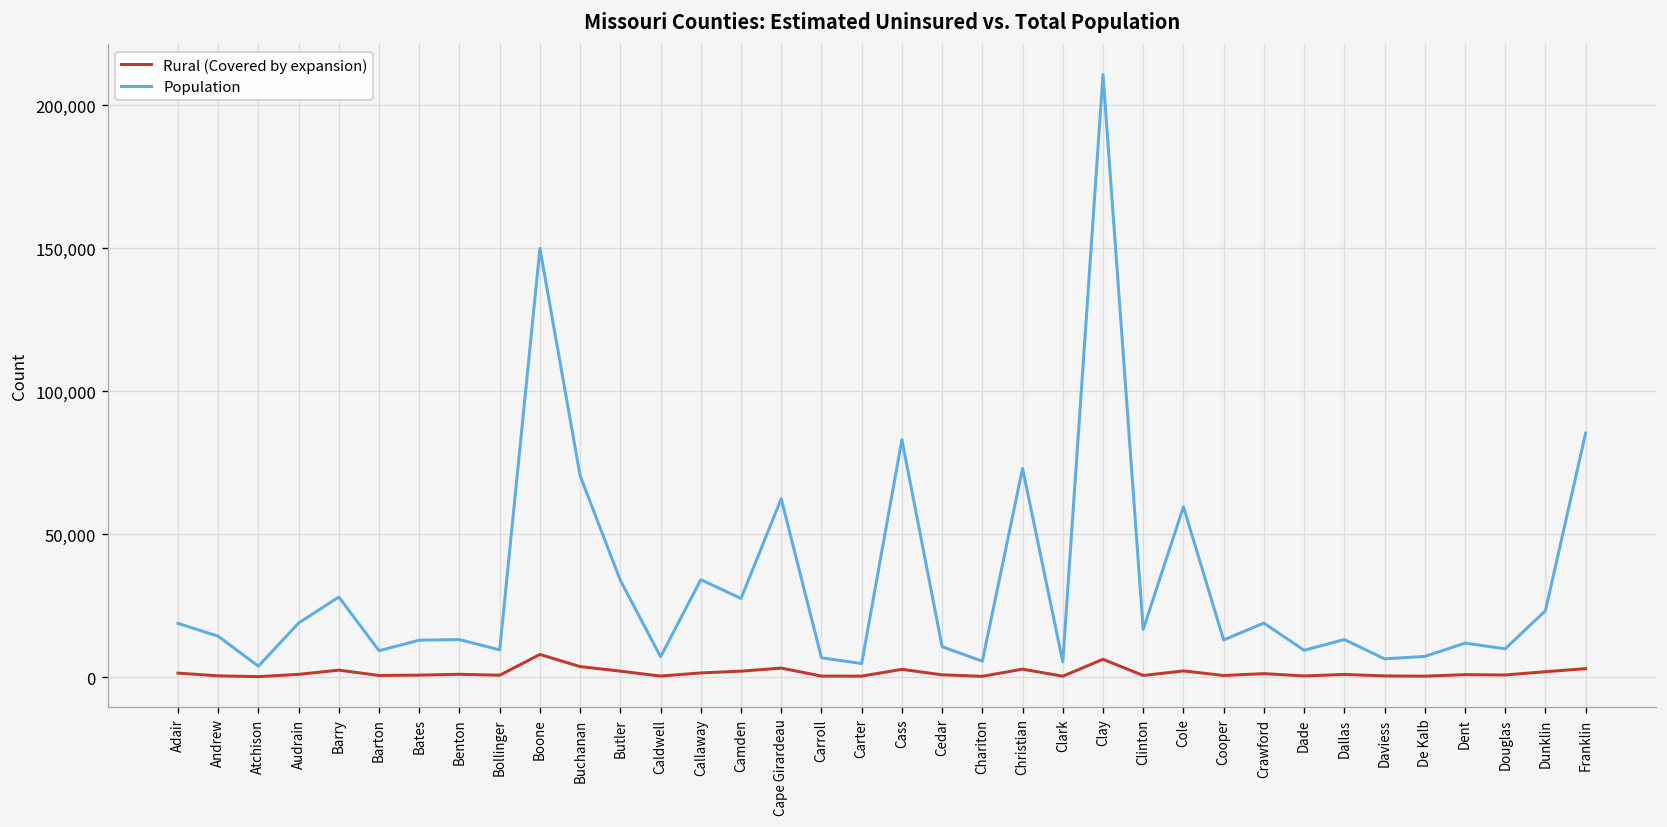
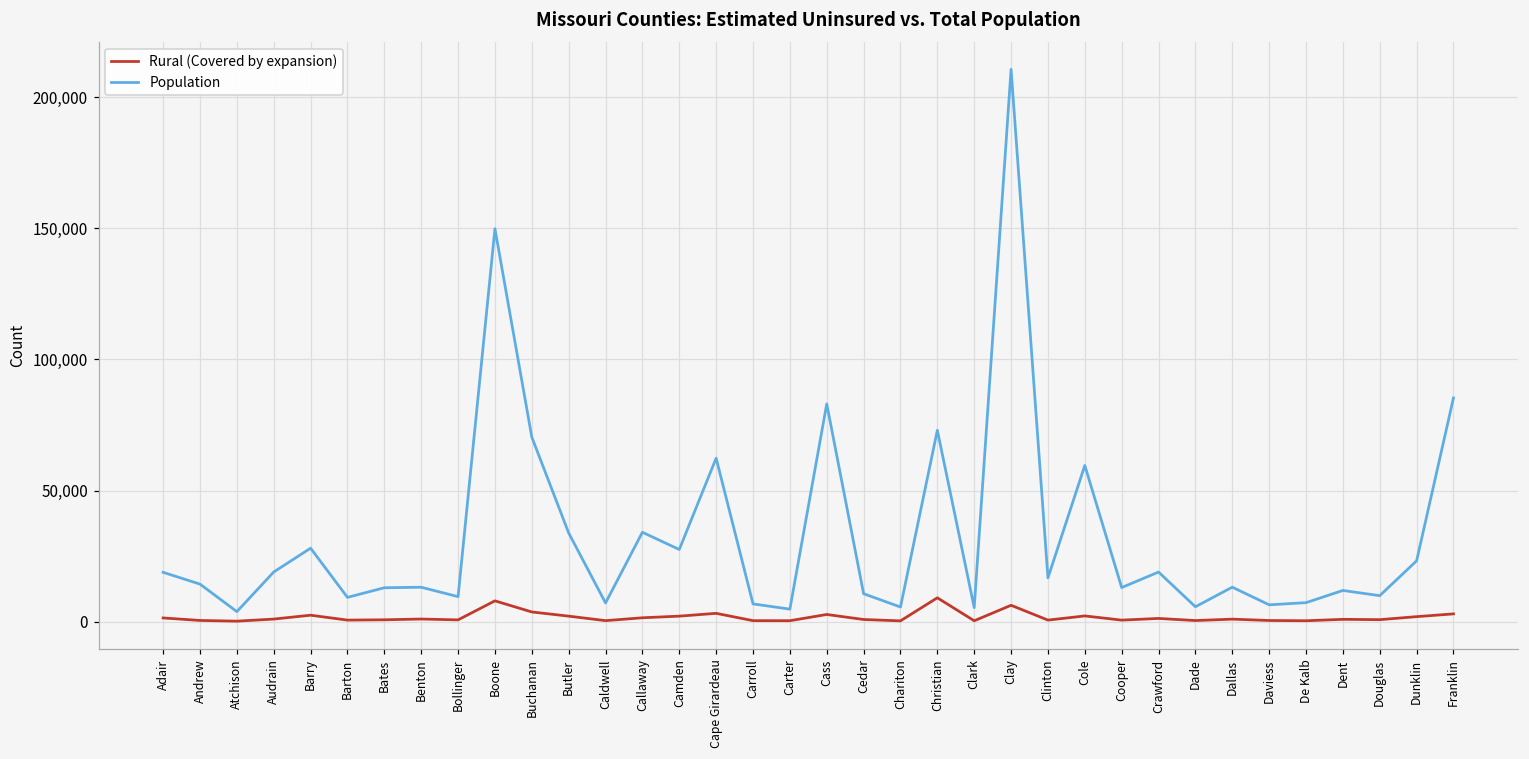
  {
    "Rural (Covered by expansion)": {
      "Adair": "1,000",
      "Andrew": "0",
      "Atchison": "0",
      "Audrain": "1,000",
      "Barry": "2,000",
      "Barton": "1,000",
      "Bates": "1,000",
      "Benton": "1,000",
      "Bollinger": "1,000",
      "Boone": "8,000",
      "Buchanan": "4,000",
      "Butler": "2,000",
      "Caldwell": "0",
      "Callaway": "1,000",
      "Camden": "2,000",
      "Cape Girardeau": "3,000",
      "Carroll": "0",
      "Carter": "0",
      "Cass": "3,000",
      "Cedar": "1,000",
      "Chariton": "0",
-     "Christian": "3,000",
+     "Christian": "9,000",
      "Clark": "0",
      "Clay": "6,000",
      "Clinton": "1,000",
      "Cole": "2,000",
      "Cooper": "1,000",
      "Crawford": "1,000",
      "Dade": "0",
      "Dallas": "1,000",
      "Daviess": "0",
      "De Kalb": "0",
      "Dent": "1,000",
      "Douglas": "1,000",
      "Dunklin": "2,000",
      "Franklin": "3,000"
    },
    "Population": {
      "Adair": "19,000",
      "Andrew": "14,000",
      "Atchison": "4,000",
      "Audrain": "19,000",
      "Barry": "28,000",
      "Barton": "9,000",
      "Bates": "13,000",
      "Benton": "13,000",
      "Bollinger": "10,000",
      "Boone": "150,000",
      "Buchanan": "70,000",
      "Butler": "34,000",
      "Caldwell": "7,000",
      "Callaway": "34,000",
      "Camden": "28,000",
      "Cape Girardeau": "62,000",
      "Carroll": "7,000",
      "Carter": "5,000",
      "Cass": "83,000",
      "Cedar": "11,000",
      "Chariton": "6,000",
      "Christian": "73,000",
      "Clark": "5,000",
      "Clay": "211,000",
      "Clinton": "17,000",
      "Cole": "60,000",
      "Cooper": "13,000",
      "Crawford": "19,000",
-     "Dade": "9,000",
+     "Dade": "6,000",
      "Dallas": "13,000",
      "Daviess": "6,000",
      "De Kalb": "7,000",
      "Dent": "12,000",
      "Douglas": "10,000",
      "Dunklin": "23,000",
      "Franklin": "85,000"
    }
  }
